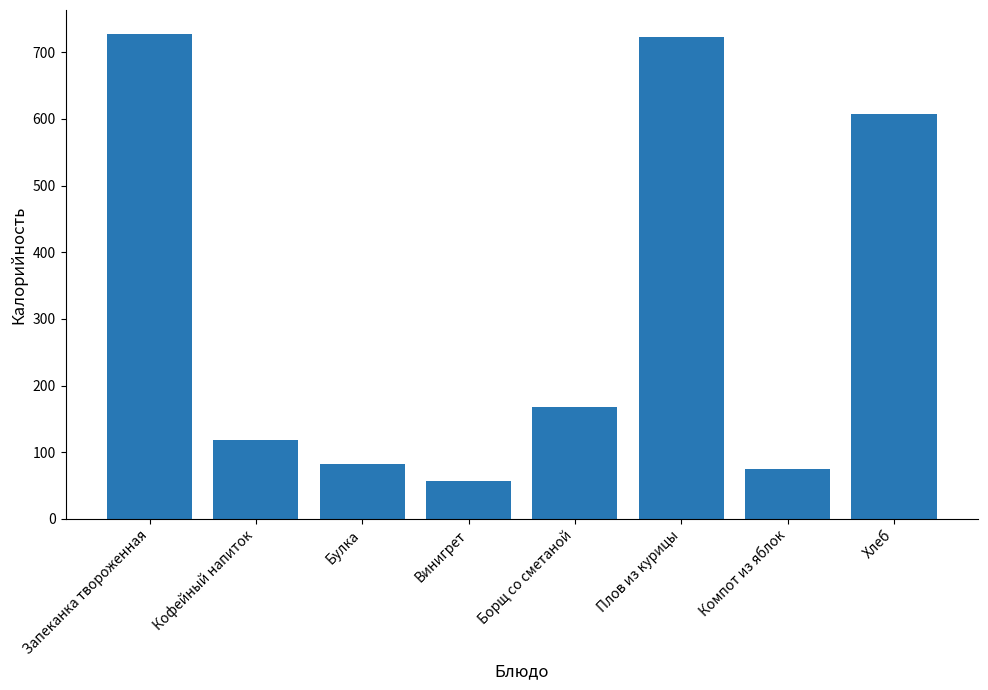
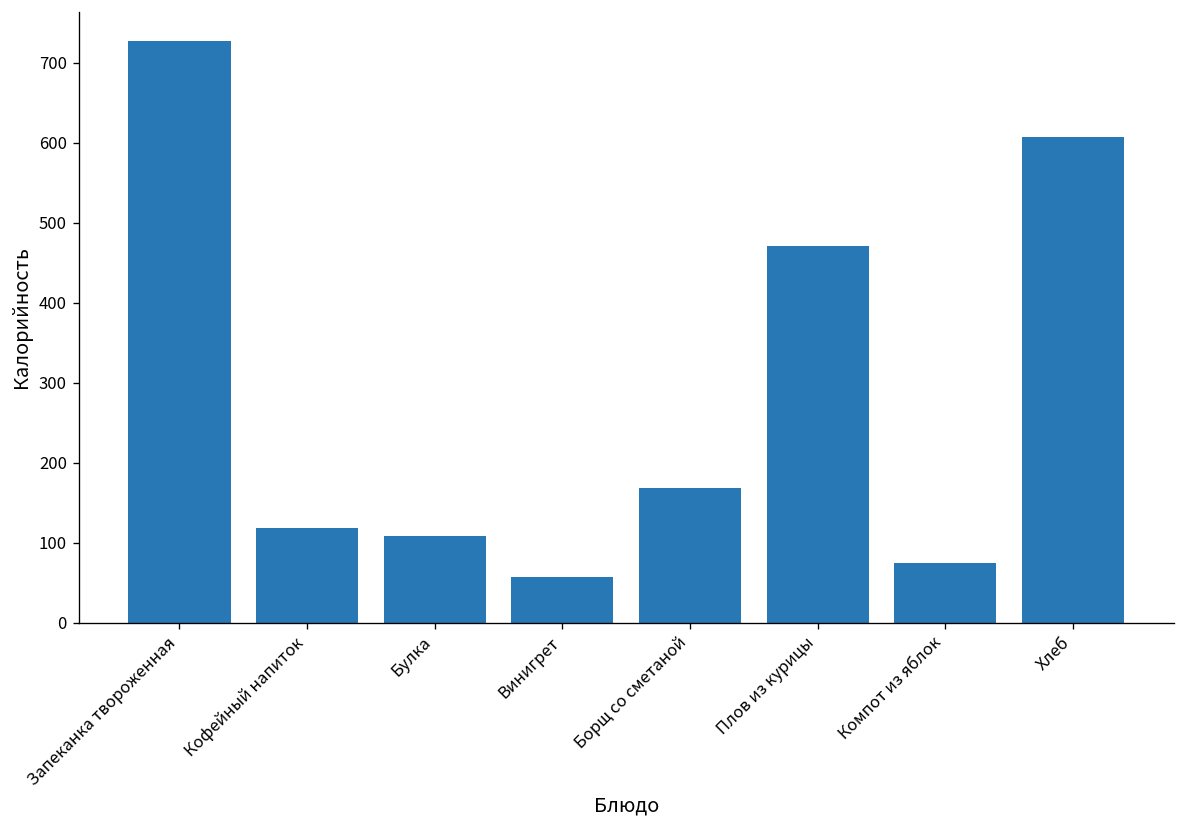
  {
    "Запеканка твороженная": 730,
    "Кофейный напиток": 120,
-   "Булка": 80,
+   "Булка": 110,
    "Винигрет": 60,
    "Борщ со сметаной": 170,
-   "Плов из курицы": 720,
+   "Плов из курицы": 470,
    "Компот из яблок": 70,
    "Хлеб": 610
  }
